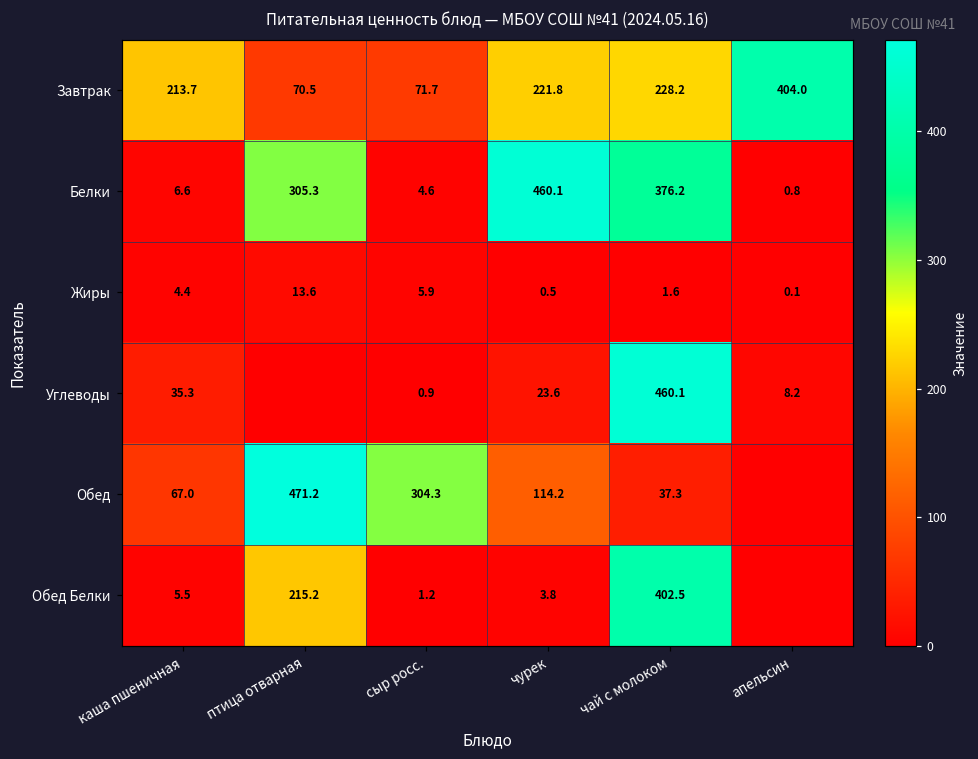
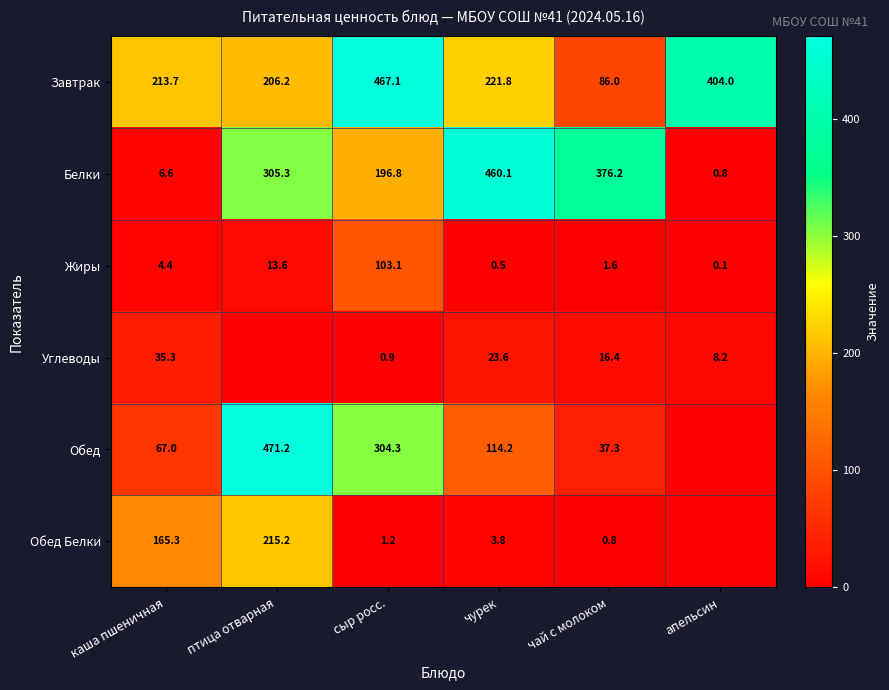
  {
    "Завтрак": {
      "каша пшеничная": 213.7,
-     "птица отварная": 70.5,
-     "сыр росс.": 71.7,
+     "птица отварная": 206.2,
+     "сыр росс.": 467.1,
      "чурек": 221.8,
-     "чай с молоком": 228.2,
+     "чай с молоком": 86.0,
      "апельсин": 404.0
    },
    "Белки": {
      "каша пшеничная": 6.6,
      "птица отварная": 305.3,
-     "сыр росс.": 4.6,
+     "сыр росс.": 196.8,
      "чурек": 460.1,
      "чай с молоком": 376.2,
      "апельсин": 0.8
    },
    "Жиры": {
      "каша пшеничная": 4.4,
      "птица отварная": 13.6,
-     "сыр росс.": 5.9,
+     "сыр росс.": 103.1,
      "чурек": 0.5,
      "чай с молоком": 1.6,
      "апельсин": 0.1
    },
    "Углеводы": {
      "каша пшеничная": 35.3,
      "сыр росс.": 0.9,
      "чурек": 23.6,
-     "чай с молоком": 460.1,
+     "чай с молоком": 16.4,
      "апельсин": 8.2
    },
    "Обед": {
      "каша пшеничная": 67.0,
      "птица отварная": 471.2,
      "сыр росс.": 304.3,
      "чурек": 114.2,
      "чай с молоком": 37.3
    },
    "Обед Белки": {
-     "каша пшеничная": 5.5,
+     "каша пшеничная": 165.3,
      "птица отварная": 215.2,
      "сыр росс.": 1.2,
      "чурек": 3.8,
-     "чай с молоком": 402.5
+     "чай с молоком": 0.8
    }
  }
